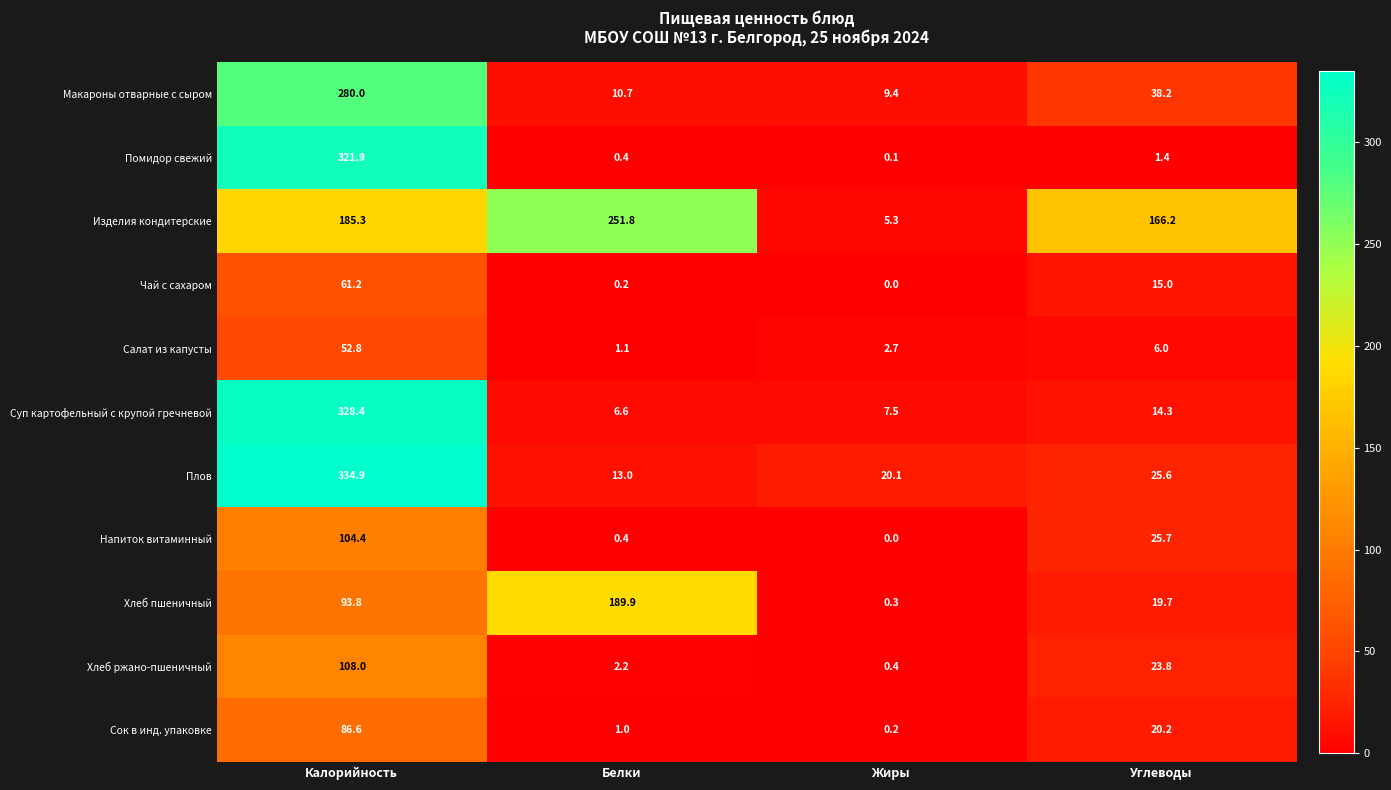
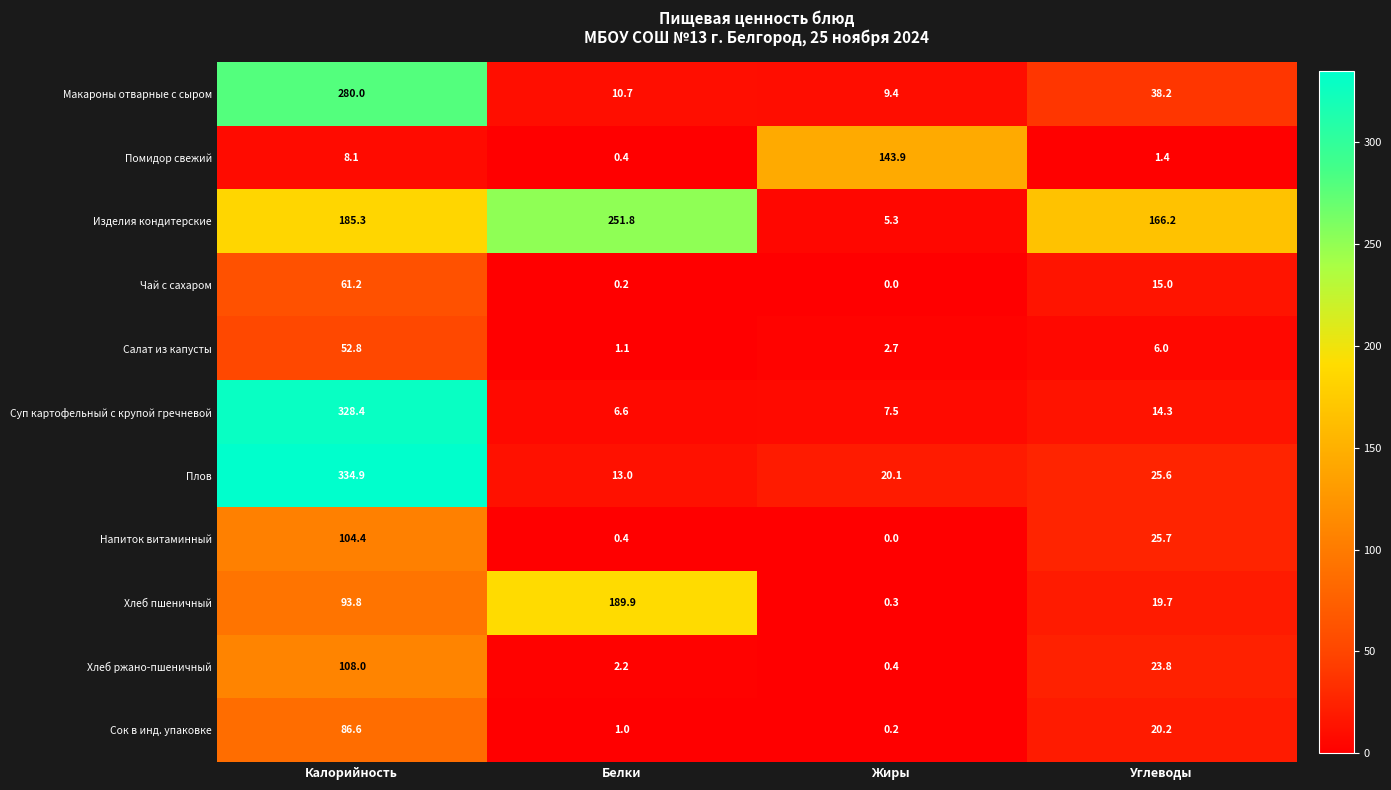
  {
    "Макароны отварные с сыром": {
      "Калорийность": 280.0,
      "Белки": 10.7,
      "Жиры": 9.4,
      "Углеводы": 38.2
    },
    "Помидор свежий": {
-     "Калорийность": 321.9,
+     "Калорийность": 8.1,
      "Белки": 0.4,
-     "Жиры": 0.1,
+     "Жиры": 143.9,
      "Углеводы": 1.4
    },
    "Изделия кондитерские": {
      "Калорийность": 185.3,
      "Белки": 251.8,
      "Жиры": 5.3,
      "Углеводы": 166.2
    },
    "Чай с сахаром": {
      "Калорийность": 61.2,
      "Белки": 0.2,
      "Жиры": 0.0,
      "Углеводы": 15.0
    },
    "Салат из капусты": {
      "Калорийность": 52.8,
      "Белки": 1.1,
      "Жиры": 2.7,
      "Углеводы": 6.0
    },
    "Суп картофельный с крупой гречневой": {
      "Калорийность": 328.4,
      "Белки": 6.6,
      "Жиры": 7.5,
      "Углеводы": 14.3
    },
    "Плов": {
      "Калорийность": 334.9,
      "Белки": 13.0,
      "Жиры": 20.1,
      "Углеводы": 25.6
    },
    "Напиток витаминный": {
      "Калорийность": 104.4,
      "Белки": 0.4,
      "Жиры": 0.0,
      "Углеводы": 25.7
    },
    "Хлеб пшеничный": {
      "Калорийность": 93.8,
      "Белки": 189.9,
      "Жиры": 0.3,
      "Углеводы": 19.7
    },
    "Хлеб ржано-пшеничный": {
      "Калорийность": 108.0,
      "Белки": 2.2,
      "Жиры": 0.4,
      "Углеводы": 23.8
    },
    "Сок в инд. упаковке": {
      "Калорийность": 86.6,
      "Белки": 1.0,
      "Жиры": 0.2,
      "Углеводы": 20.2
    }
  }
